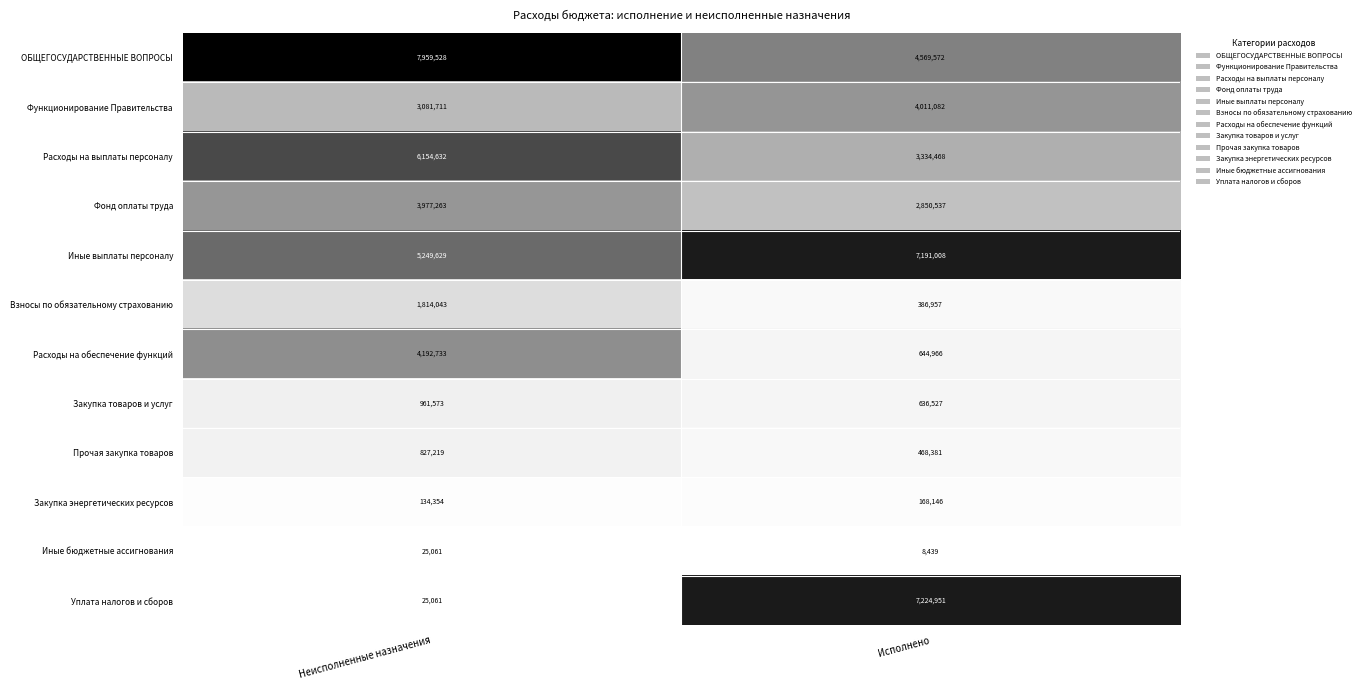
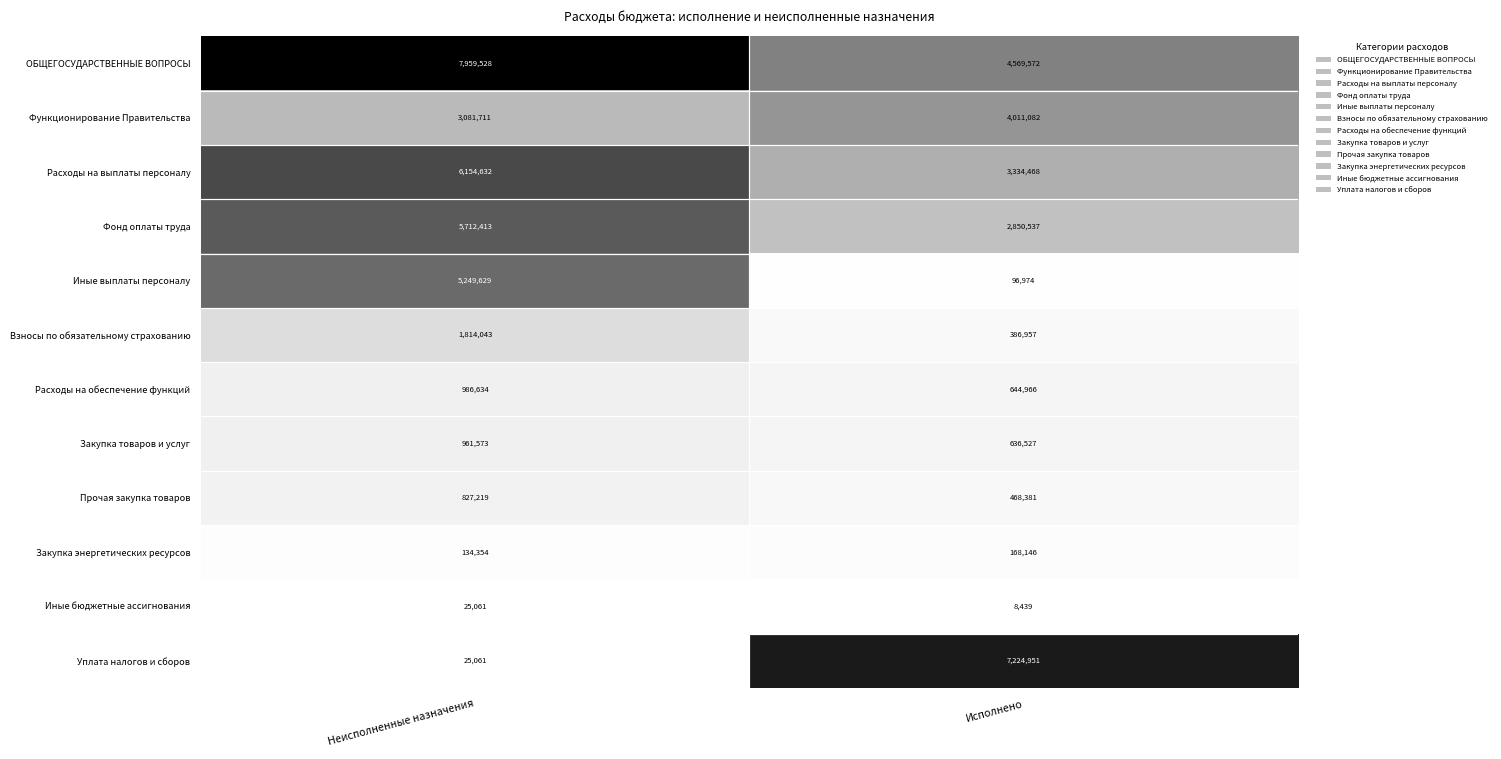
  {
    "ОБЩЕГОСУДАРСТВЕННЫЕ ВОПРОСЫ": {
      "Неисполненные назначения": "7,959,528",
      "Исполнено": "4,569,572"
    },
    "Функционирование Правительства": {
      "Неисполненные назначения": "3,081,711",
      "Исполнено": "4,011,082"
    },
    "Расходы на выплаты персоналу": {
      "Неисполненные назначения": "6,154,632",
      "Исполнено": "3,334,468"
    },
    "Фонд оплаты труда": {
-     "Неисполненные назначения": "3,977,263",
+     "Неисполненные назначения": "5,712,413",
      "Исполнено": "2,850,537"
    },
    "Иные выплаты персоналу": {
      "Неисполненные назначения": "5,249,629",
-     "Исполнено": "7,191,008"
+     "Исполнено": "96,974"
    },
    "Взносы по обязательному страхованию": {
      "Неисполненные назначения": "1,814,043",
      "Исполнено": "386,957"
    },
    "Расходы на обеспечение функций": {
-     "Неисполненные назначения": "4,192,733",
+     "Неисполненные назначения": "986,634",
      "Исполнено": "644,966"
    },
    "Закупка товаров и услуг": {
      "Неисполненные назначения": "961,573",
      "Исполнено": "636,527"
    },
    "Прочая закупка товаров": {
      "Неисполненные назначения": "827,219",
      "Исполнено": "468,381"
    },
    "Закупка энергетических ресурсов": {
      "Неисполненные назначения": "134,354",
      "Исполнено": "168,146"
    },
    "Иные бюджетные ассигнования": {
      "Неисполненные назначения": "25,061",
      "Исполнено": "8,439"
    },
    "Уплата налогов и сборов": {
      "Неисполненные назначения": "25,061",
      "Исполнено": "7,224,951"
    }
  }
